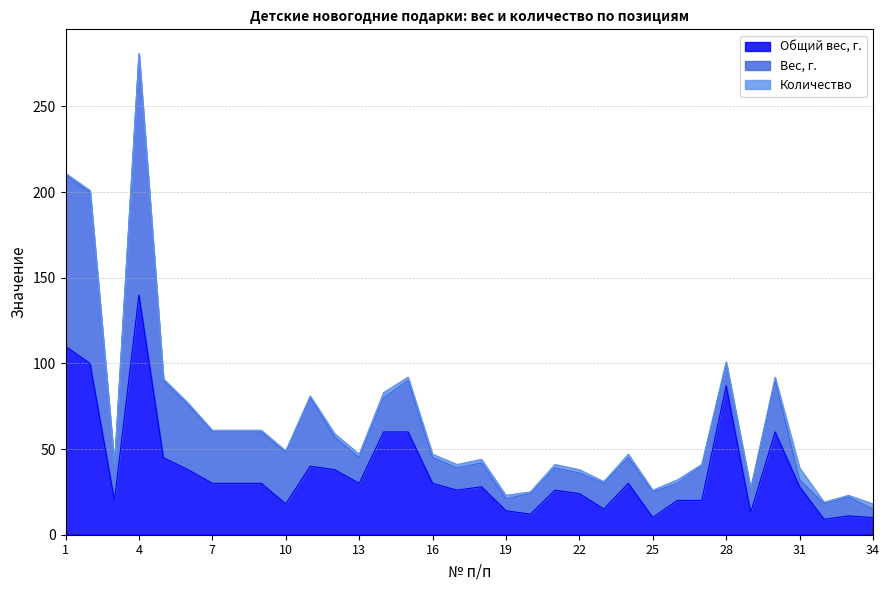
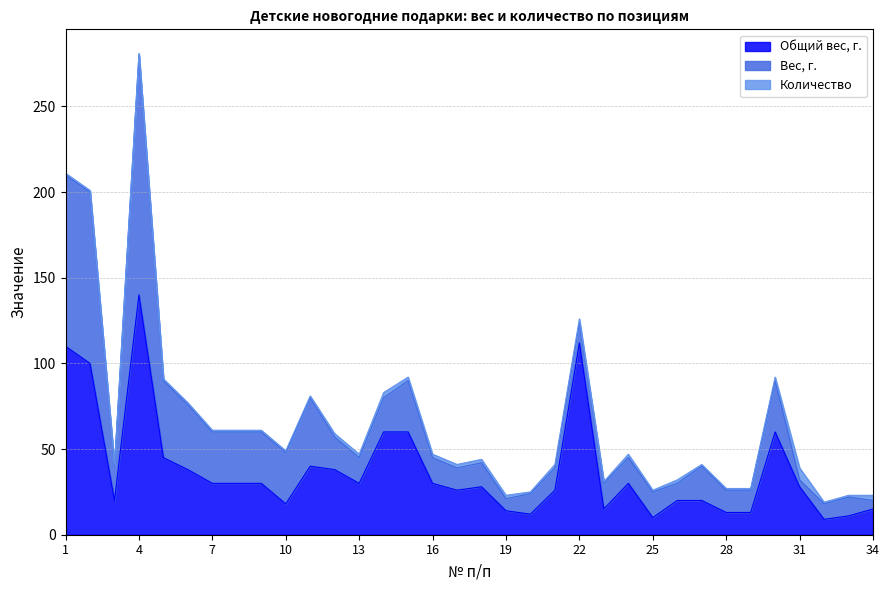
  {
    "Общий вес, г.": {
      "1": 110,
      "4": 140,
      "7": 30,
      "10": 18,
      "13": 30,
      "16": 30,
      "19": 14,
-     "22": 24,
+     "22": 112,
      "25": 10,
-     "28": 87,
+     "28": 13,
      "31": 28,
-     "34": 10
+     "34": 15
    }
  }
